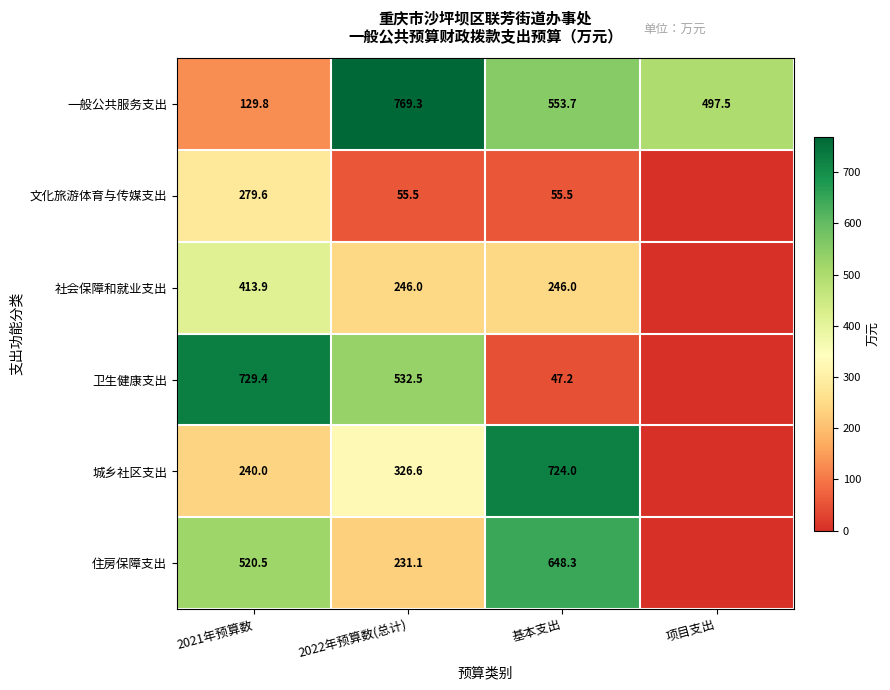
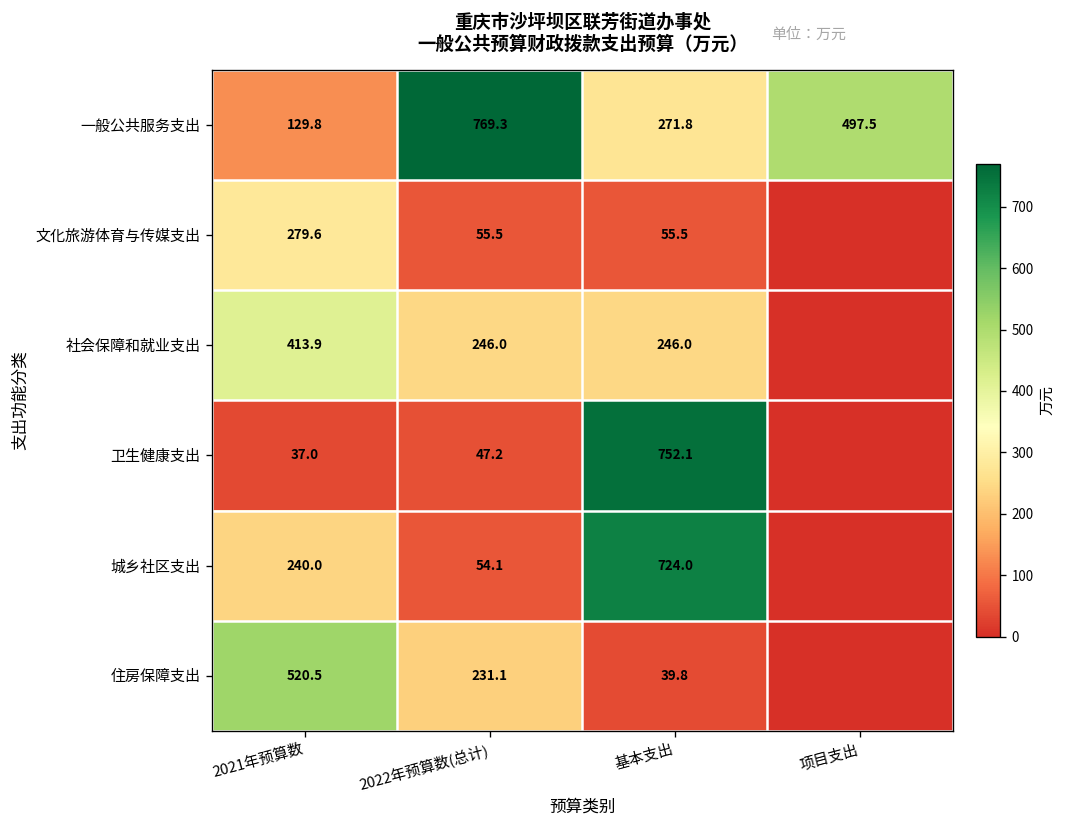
  {
    "一般公共服务支出": {
      "2021年预算数": 129.8,
      "2022年预算数(总计)": 769.3,
-     "基本支出": 553.7,
+     "基本支出": 271.8,
      "项目支出": 497.5
    },
    "文化旅游体育与传媒支出": {
      "2021年预算数": 279.6,
      "2022年预算数(总计)": 55.5,
      "基本支出": 55.5
    },
    "社会保障和就业支出": {
      "2021年预算数": 413.9,
      "2022年预算数(总计)": 246.0,
      "基本支出": 246.0
    },
    "卫生健康支出": {
-     "2021年预算数": 729.4,
-     "2022年预算数(总计)": 532.5,
-     "基本支出": 47.2
+     "2021年预算数": 37.0,
+     "2022年预算数(总计)": 47.2,
+     "基本支出": 752.1
    },
    "城乡社区支出": {
      "2021年预算数": 240.0,
-     "2022年预算数(总计)": 326.6,
+     "2022年预算数(总计)": 54.1,
      "基本支出": 724.0
    },
    "住房保障支出": {
      "2021年预算数": 520.5,
      "2022年预算数(总计)": 231.1,
-     "基本支出": 648.3
+     "基本支出": 39.8
    }
  }
